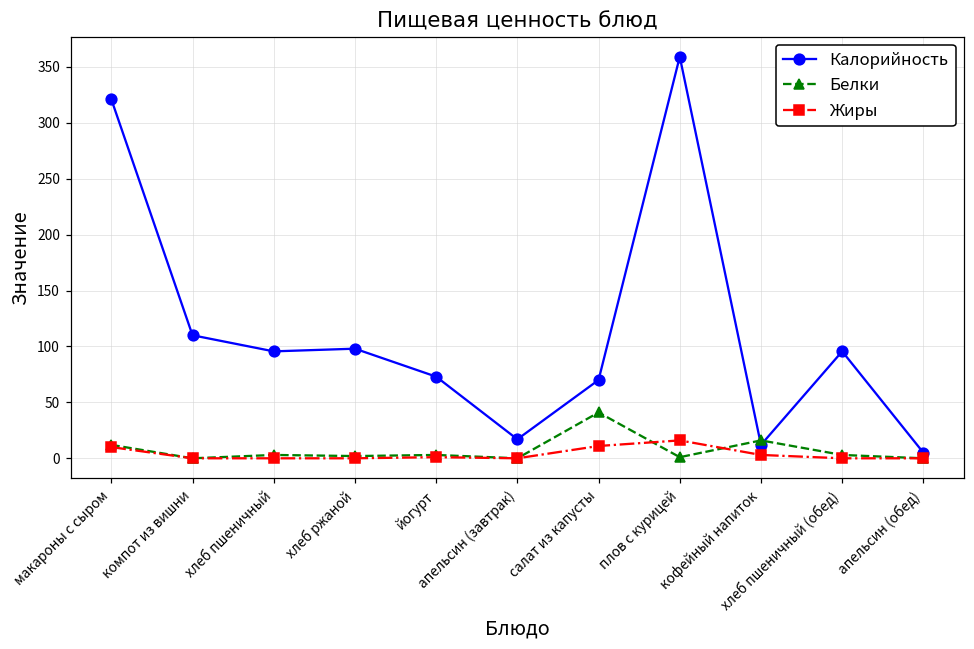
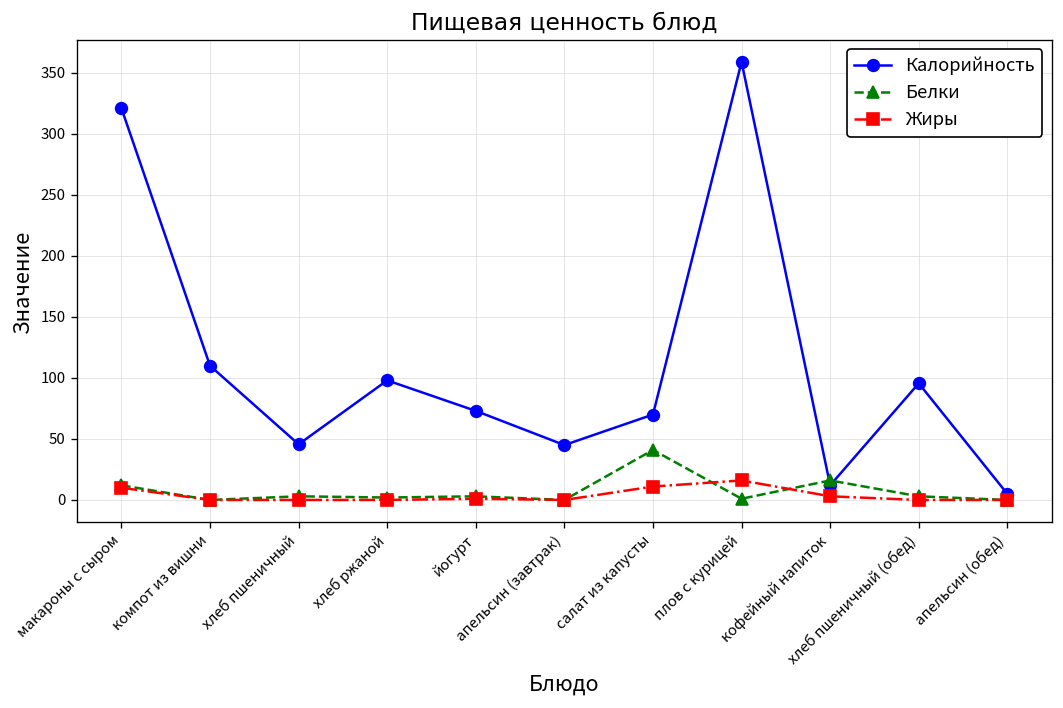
  {
    "Калорийность": {
      "макароны с сыром": 321,
      "компот из вишни": 110,
-     "хлеб пшеничный": 96,
+     "хлеб пшеничный": 46,
      "хлеб ржаной": 98,
      "йогурт": 73,
-     "апельсин (завтрак)": 17,
+     "апельсин (завтрак)": 45,
      "салат из капусты": 70,
      "плов с курицей": 359,
      "кофейный напиток": 12,
      "хлеб пшеничный (обед)": 96,
      "апельсин (обед)": 5
    },
    "Белки": {
      "хлеб пшеничный": 3,
      "салат из капусты": 41,
      "плов с курицей": 1,
      "кофейный напиток": 16,
      "хлеб пшеничный (обед)": 3
    },
    "Жиры": {
      "хлеб пшеничный": 0,
      "салат из капусты": 11,
      "плов с курицей": 16,
      "кофейный напиток": 3,
      "хлеб пшеничный (обед)": 0
    }
  }
